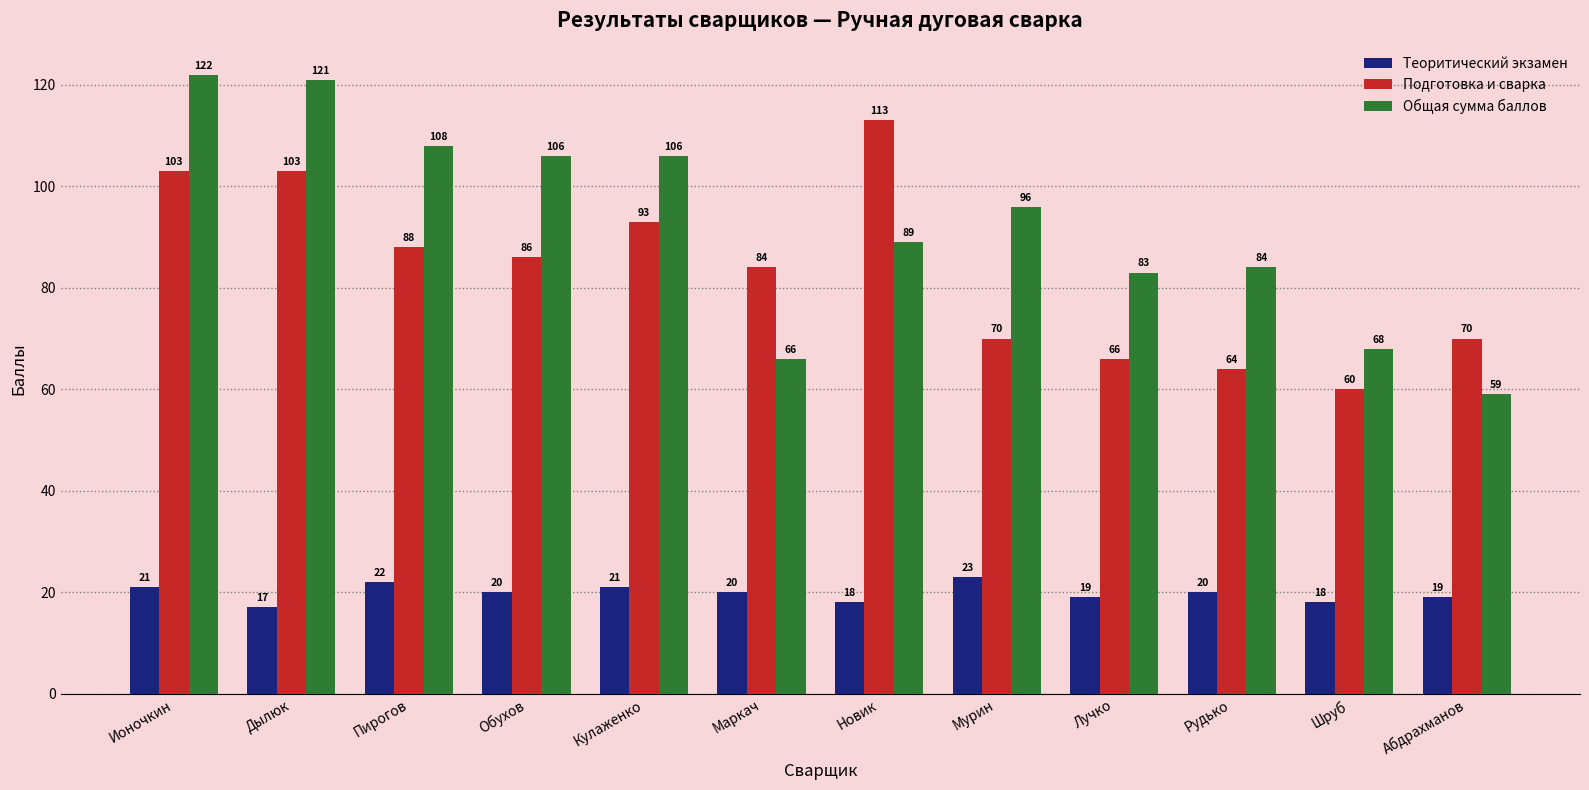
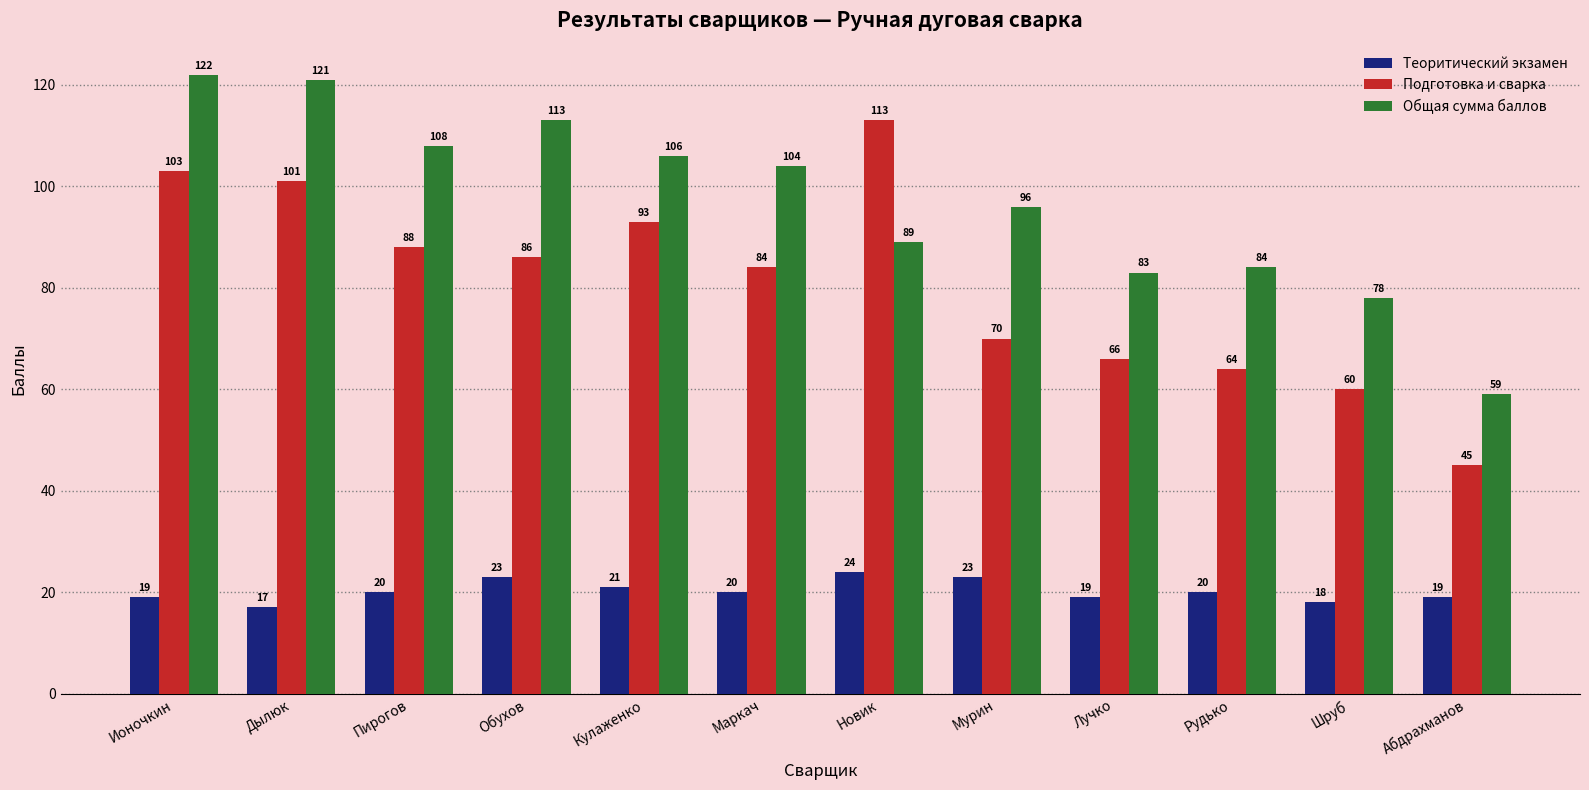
  {
    "Теоритический экзамен": {
-     "Ионочкин": 21,
+     "Ионочкин": 19,
      "Дылюк": 17,
-     "Пирогов": 22,
-     "Обухов": 20,
+     "Пирогов": 20,
+     "Обухов": 23,
      "Кулаженко": 21,
      "Маркач": 20,
-     "Новик": 18,
+     "Новик": 24,
      "Мурин": 23,
      "Лучко": 19,
      "Рудько": 20,
      "Шруб": 18,
      "Абдрахманов": 19
    },
    "Подготовка и сварка": {
      "Ионочкин": 103,
-     "Дылюк": 103,
+     "Дылюк": 101,
      "Пирогов": 88,
      "Обухов": 86,
      "Кулаженко": 93,
      "Маркач": 84,
      "Новик": 113,
      "Мурин": 70,
      "Лучко": 66,
      "Рудько": 64,
      "Шруб": 60,
-     "Абдрахманов": 70
+     "Абдрахманов": 45
    },
    "Общая сумма баллов": {
      "Ионочкин": 122,
      "Дылюк": 121,
      "Пирогов": 108,
-     "Обухов": 106,
+     "Обухов": 113,
      "Кулаженко": 106,
-     "Маркач": 66,
+     "Маркач": 104,
      "Новик": 89,
      "Мурин": 96,
      "Лучко": 83,
      "Рудько": 84,
-     "Шруб": 68,
+     "Шруб": 78,
      "Абдрахманов": 59
    }
  }
